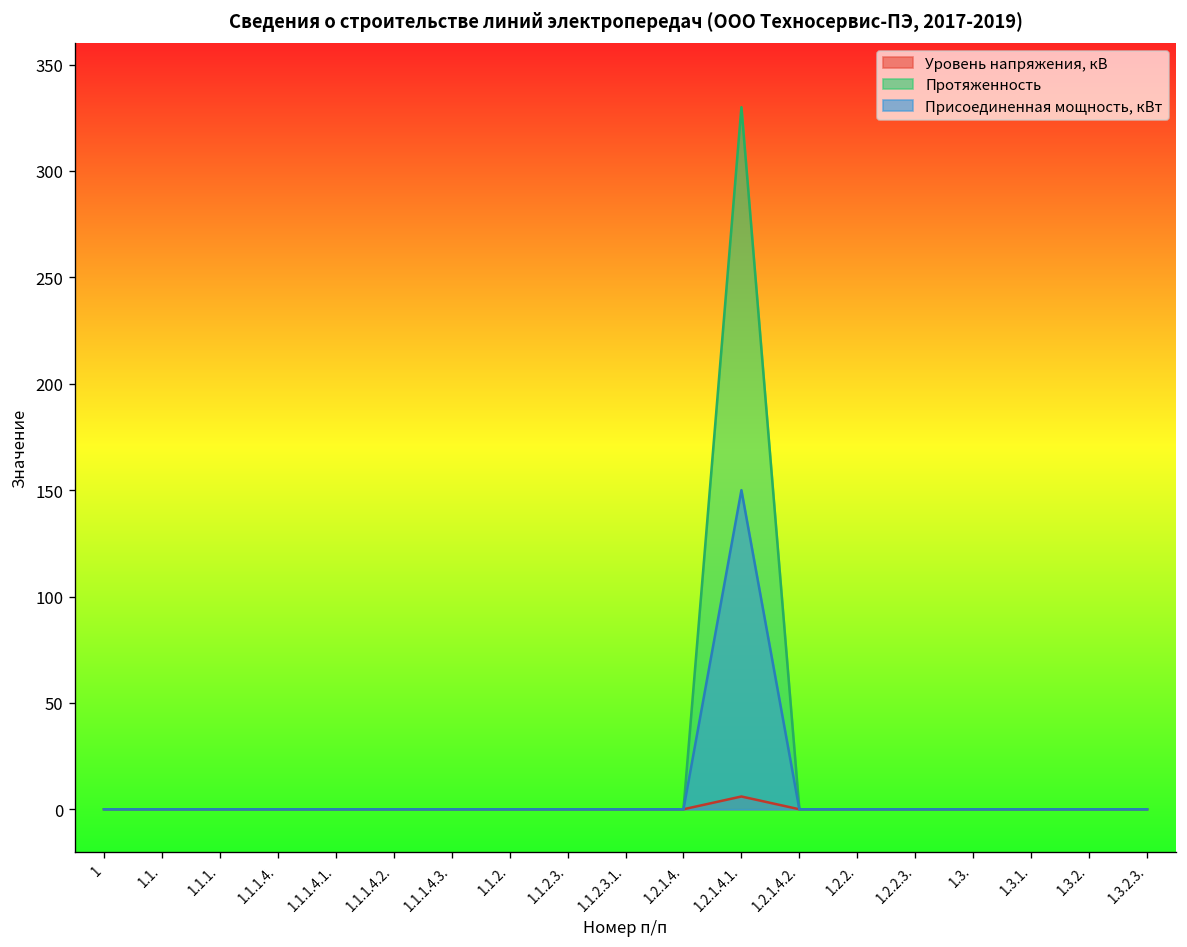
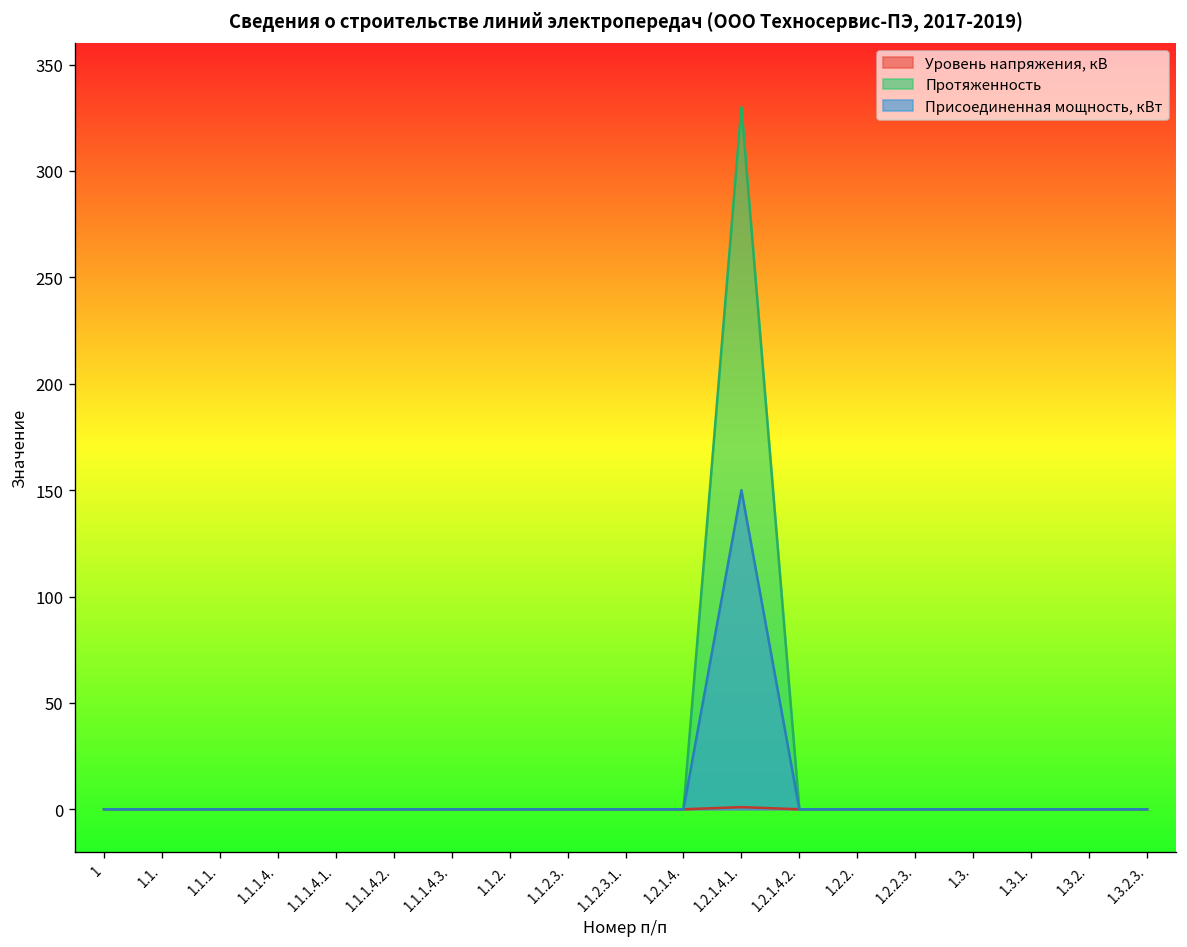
  {
    "Уровень напряжения, кВ": {
-     "1.2.1.4.1.": 6
+     "1.2.1.4.1.": 1
    },
    "Протяженность": {
      "1.2.1.4.1.": 330
    },
    "Присоединенная мощность, кВт": {
      "1.2.1.4.1.": 150
    }
  }
